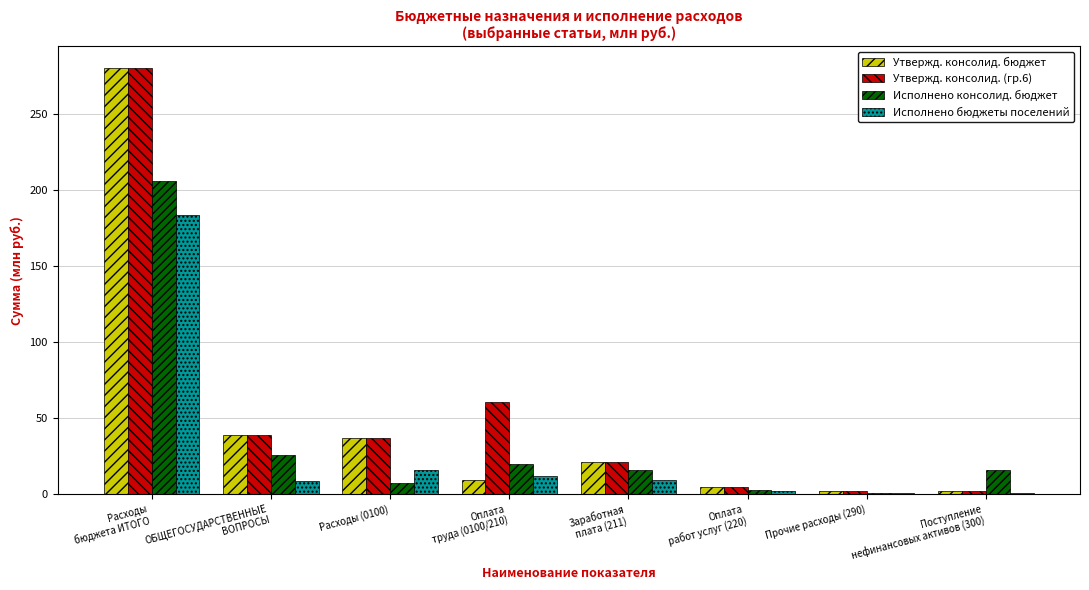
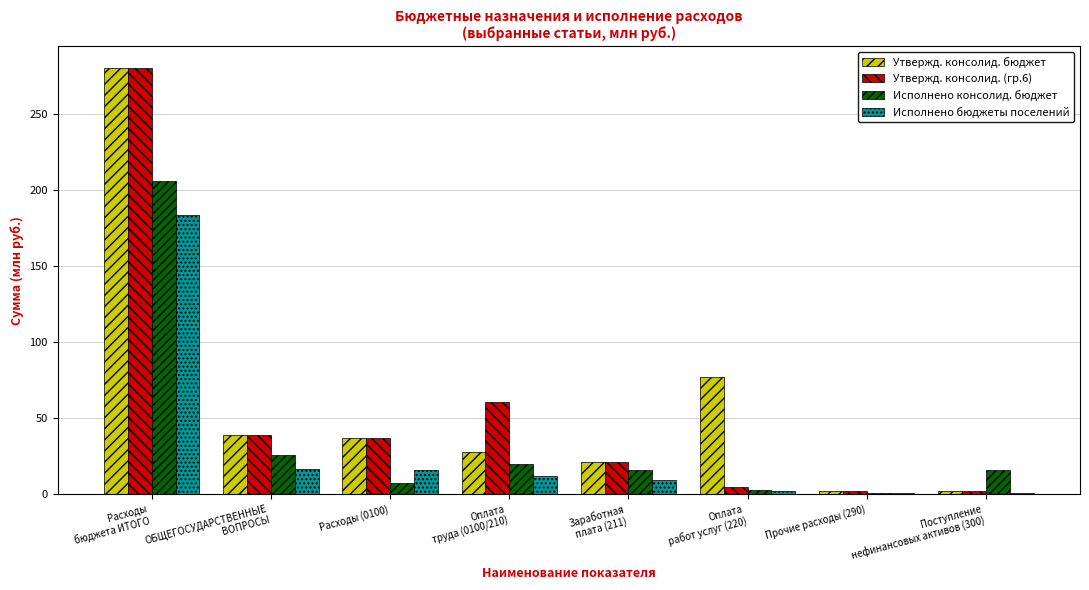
  {
    "Утвержд. консолид. бюджет": {
      "Расходы бюджета ИТОГО": 280,
      "ОБЩЕГОСУДАРСТВЕННЫЕ ВОПРОСЫ": 39,
      "Расходы (0100)": 37,
-     "Оплата труда (0100/210)": 9,
+     "Оплата труда (0100/210)": 28,
      "Заработная плата (211)": 21,
-     "Оплата работ услуг (220)": 5,
+     "Оплата работ услуг (220)": 77,
      "Прочие расходы (290)": 2,
      "Поступление нефинансовых активов (300)": 2
    },
    "Утвержд. консолид. (гр.6)": {
      "Расходы бюджета ИТОГО": 280,
      "ОБЩЕГОСУДАРСТВЕННЫЕ ВОПРОСЫ": 39,
      "Расходы (0100)": 37,
      "Оплата труда (0100/210)": 61,
      "Заработная плата (211)": 21,
      "Оплата работ услуг (220)": 5,
      "Прочие расходы (290)": 2,
      "Поступление нефинансовых активов (300)": 2
    },
    "Исполнено консолид. бюджет": {
      "Расходы бюджета ИТОГО": 206,
      "ОБЩЕГОСУДАРСТВЕННЫЕ ВОПРОСЫ": 26,
      "Расходы (0100)": 7,
      "Оплата труда (0100/210)": 20,
      "Заработная плата (211)": 16,
      "Оплата работ услуг (220)": 3,
      "Поступление нефинансовых активов (300)": 16
    },
    "Исполнено бюджеты поселений": {
      "Расходы бюджета ИТОГО": 183,
-     "ОБЩЕГОСУДАРСТВЕННЫЕ ВОПРОСЫ": 8,
+     "ОБЩЕГОСУДАРСТВЕННЫЕ ВОПРОСЫ": 17,
      "Расходы (0100)": 16,
      "Оплата труда (0100/210)": 12,
      "Заработная плата (211)": 9,
      "Оплата работ услуг (220)": 2
    }
  }
